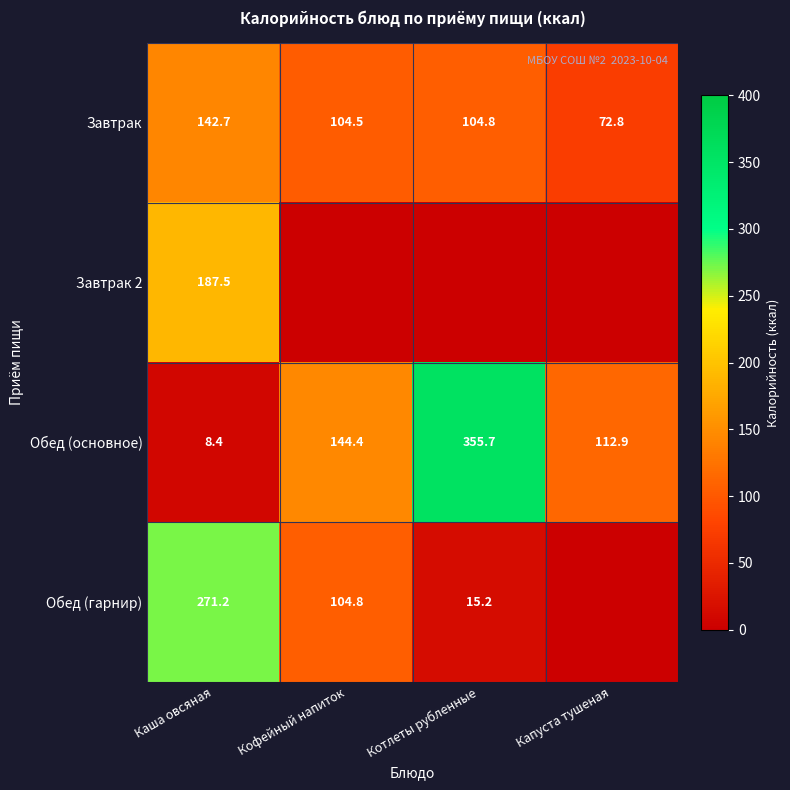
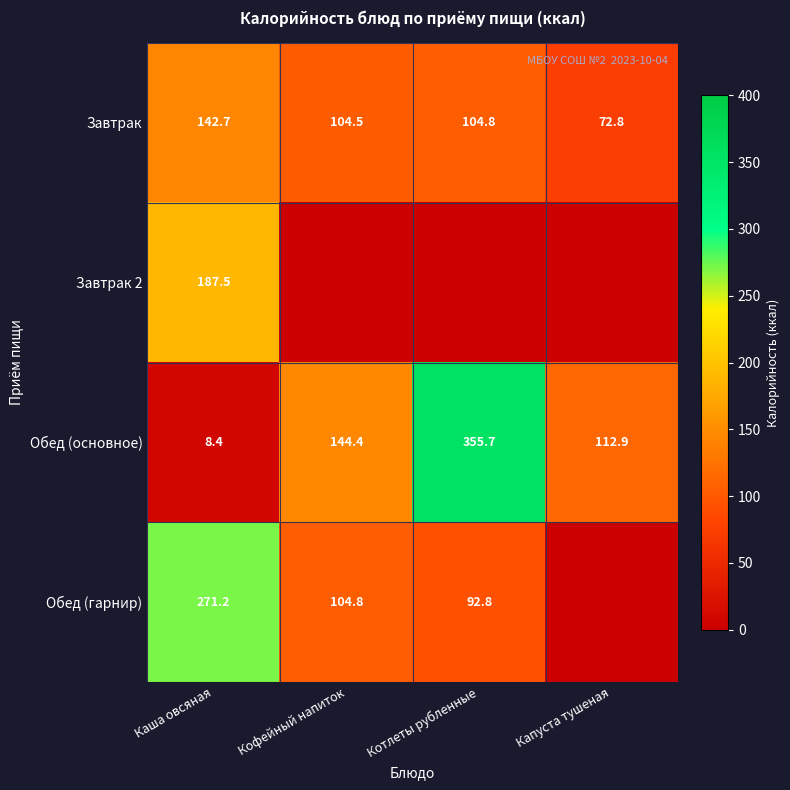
  {
    "Завтрак": {
      "Каша овсяная": 142.7,
      "Кофейный напиток": 104.5,
      "Котлеты рубленные": 104.8
    },
    "Завтрак 2": {
      "Каша овсяная": 187.5
    },
    "Обед (основное)": {
      "Каша овсяная": 8.4,
      "Кофейный напиток": 144.4,
      "Котлеты рубленные": 355.7,
      "Капуста тушеная": 112.9
    },
    "Обед (гарнир)": {
      "Каша овсяная": 271.2,
      "Кофейный напиток": 104.8,
-     "Котлеты рубленные": 15.2
+     "Котлеты рубленные": 92.8
    }
  }
